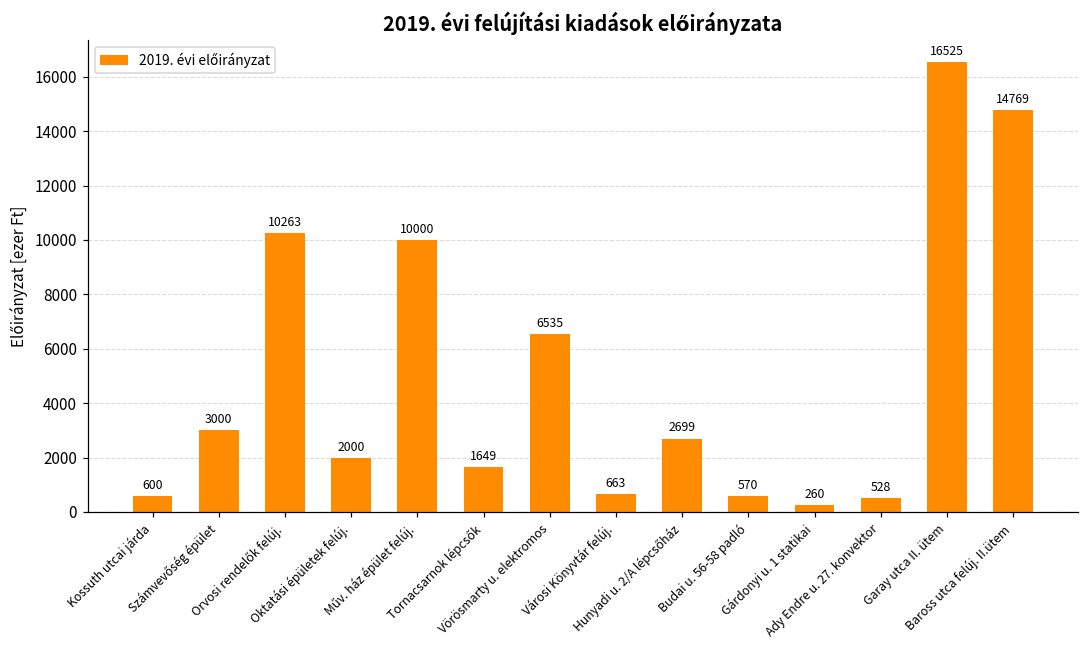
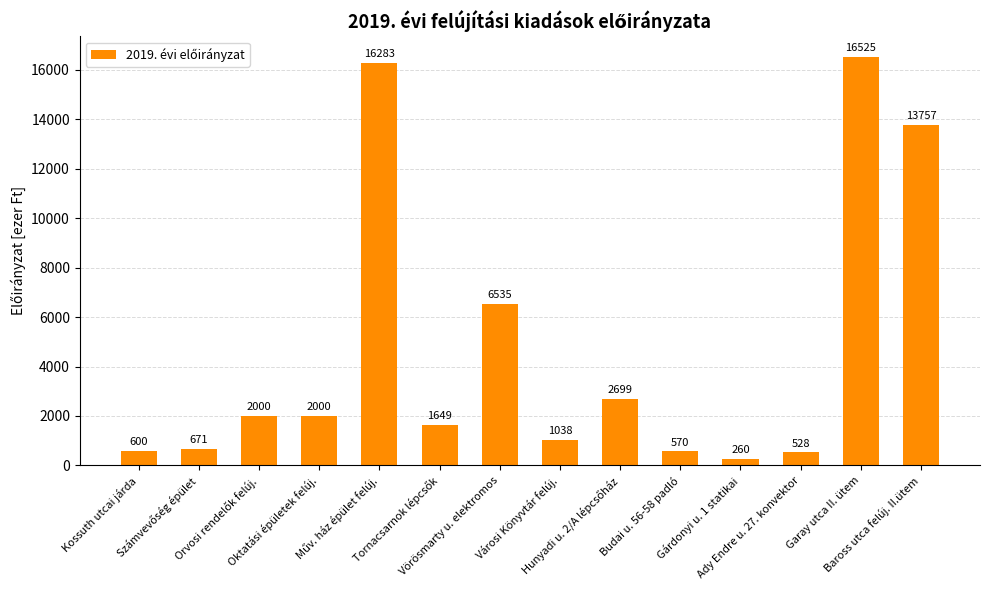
  {
    "Kossuth utcai járda": 600,
-   "Számvevőség épület": 3000,
-   "Orvosi rendelők felúj.": 10263,
+   "Számvevőség épület": 671,
+   "Orvosi rendelők felúj.": 2000,
    "Oktatási épületek felúj.": 2000,
-   "Műv. ház épület felúj.": 10000,
+   "Műv. ház épület felúj.": 16283,
    "Tornacsarnok lépcsők": 1649,
    "Vörösmarty u. elektromos": 6535,
-   "Városi Könyvtár felúj.": 663,
+   "Városi Könyvtár felúj.": 1038,
    "Hunyadi u. 2/A lépcsőház": 2699,
    "Budai u. 56-58 padló": 570,
    "Gárdonyi u. 1 statikai": 260,
    "Ady Endre u. 27. konvektor": 528,
    "Garay utca II. ütem": 16525,
-   "Baross utca felúj. II.ütem": 14769
+   "Baross utca felúj. II.ütem": 13757
  }
